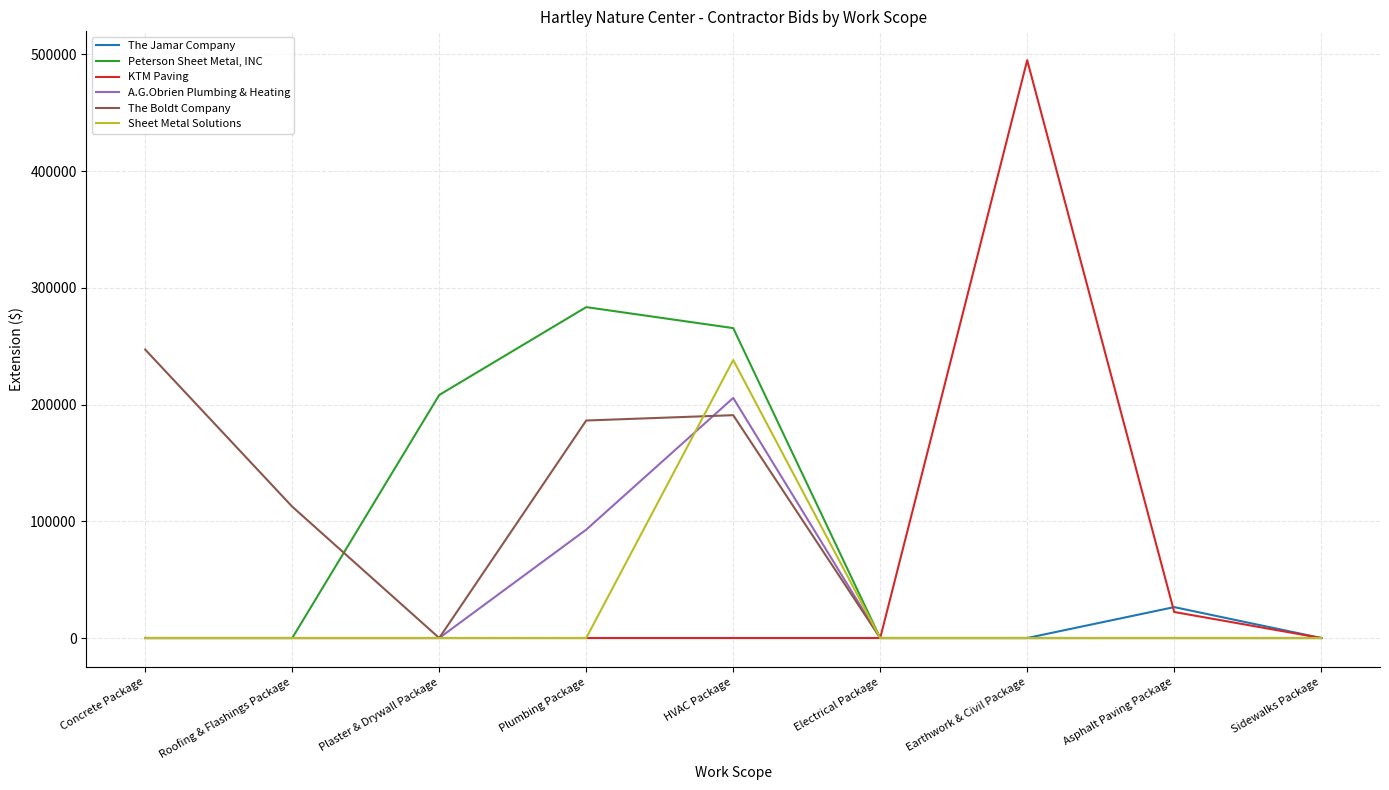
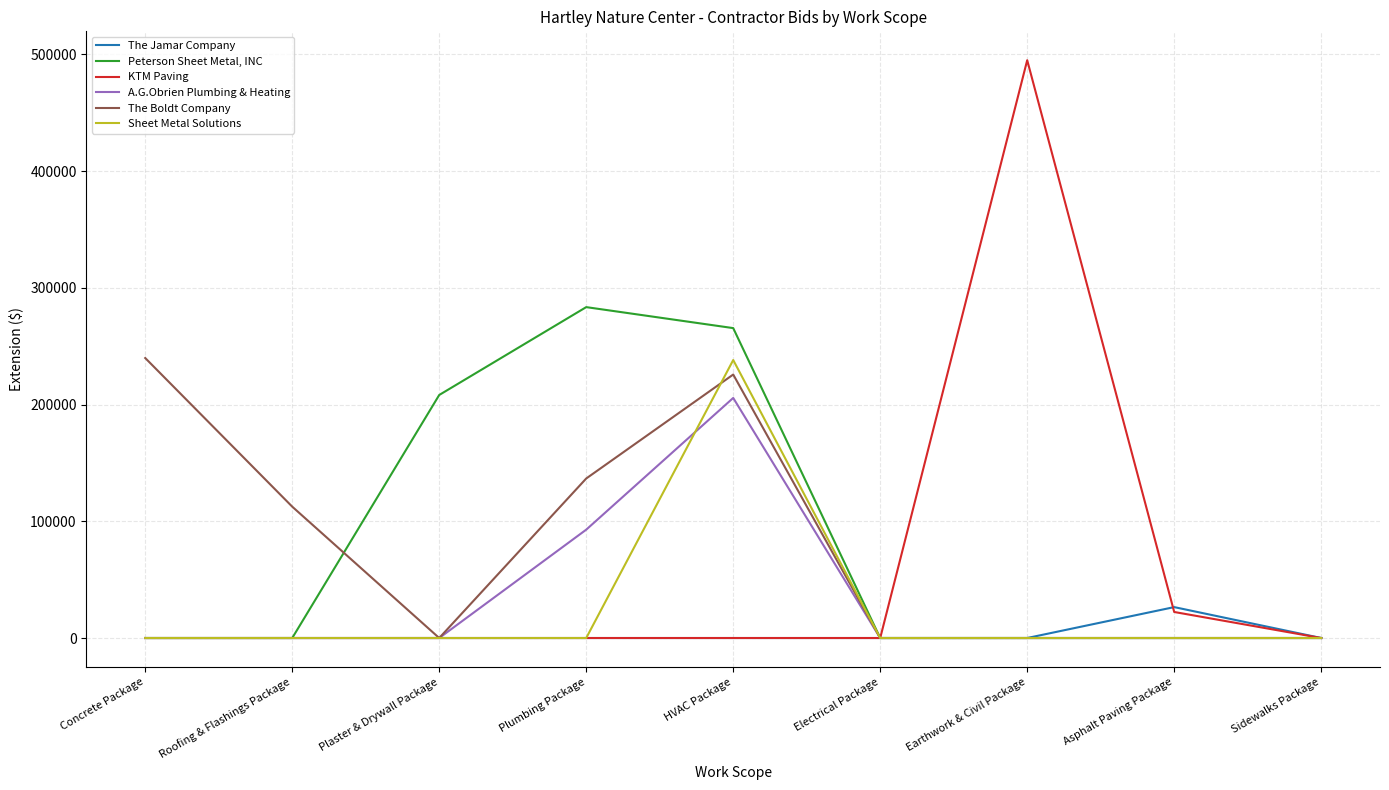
  {
    "The Jamar Company": {
      "Asphalt Paving Package": 26000
    },
    "Peterson Sheet Metal, INC": {
      "Plaster & Drywall Package": 208000,
      "Plumbing Package": 283000,
      "HVAC Package": 266000
    },
    "KTM Paving": {
      "Earthwork & Civil Package": 495000,
      "Asphalt Paving Package": 22000
    },
    "A.G.Obrien Plumbing & Heating": {
      "Plumbing Package": 93000,
      "HVAC Package": 206000
    },
    "The Boldt Company": {
-     "Concrete Package": 247000,
+     "Concrete Package": 240000,
      "Roofing & Flashings Package": 113000,
-     "Plumbing Package": 186000,
-     "HVAC Package": 191000
+     "Plumbing Package": 137000,
+     "HVAC Package": 226000
    },
    "Sheet Metal Solutions": {
      "HVAC Package": 238000
    }
  }
